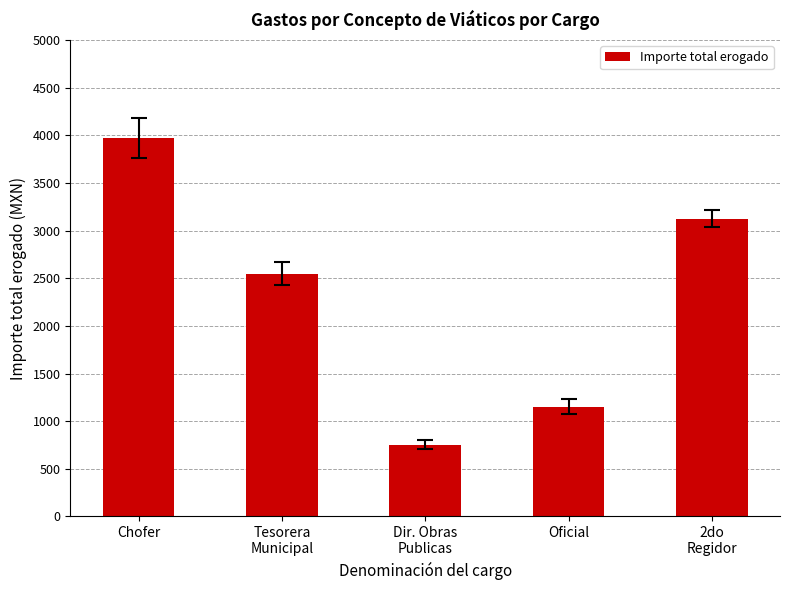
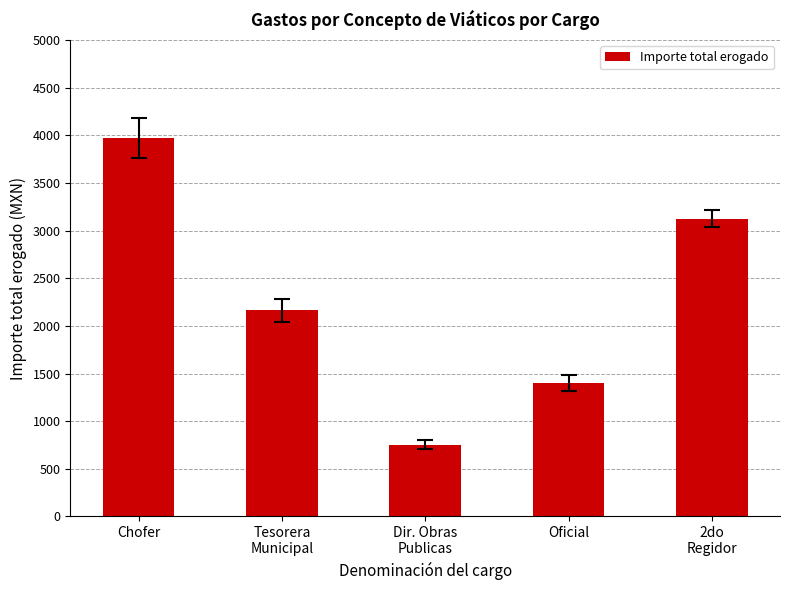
  {
    "Importe total erogado": {
      "Chofer": 4000,
-     "Tesorera Municipal": 2500,
+     "Tesorera Municipal": 2200,
      "Dir. Obras Publicas": 800,
-     "Oficial": 1200,
+     "Oficial": 1400,
      "2do Regidor": 3100
    }
  }
